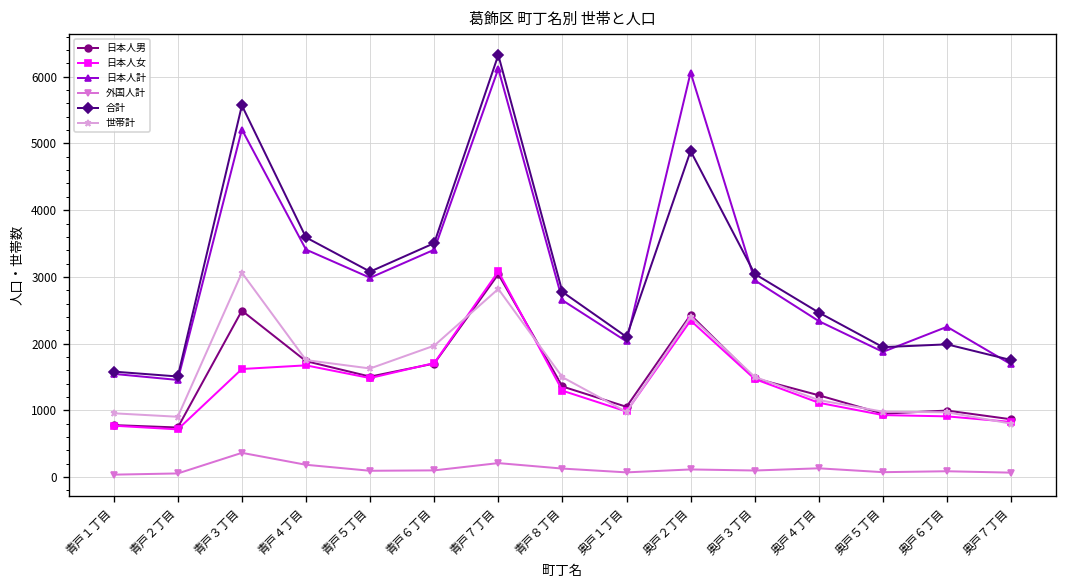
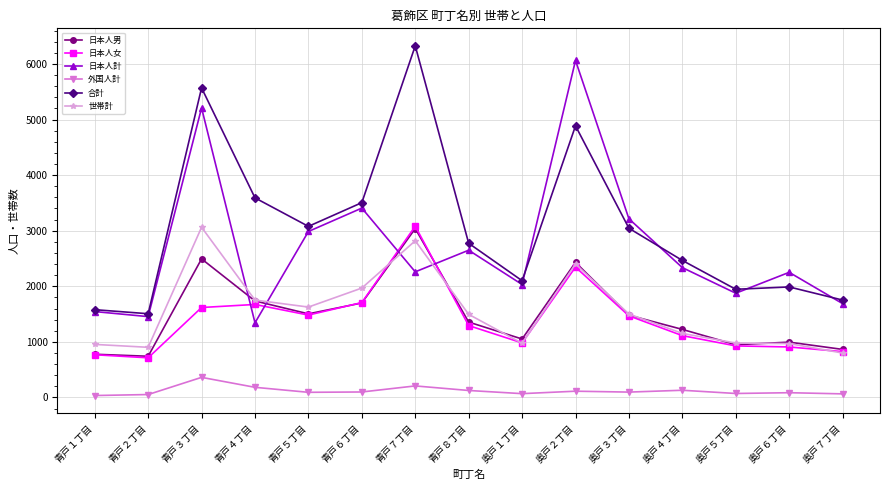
  {
    "日本人女": {
      "青戸３丁目": 1600,
      "青戸４丁目": 1700,
      "青戸８丁目": 1300,
      "奥戸２丁目": 2300,
      "奥戸６丁目": 900
    },
    "日本人計": {
      "青戸２丁目": 1500,
      "青戸３丁目": 5200,
-     "青戸４丁目": 3400,
+     "青戸４丁目": 1300,
      "青戸５丁目": 3000,
      "青戸６丁目": 3400,
-     "青戸７丁目": 6100,
+     "青戸７丁目": 2300,
      "青戸８丁目": 2600,
      "奥戸１丁目": 2000,
      "奥戸２丁目": 6100,
-     "奥戸３丁目": 2900,
+     "奥戸３丁目": 3200,
      "奥戸４丁目": 2300,
      "奥戸５丁目": 1900,
      "奥戸６丁目": 2300,
      "奥戸７丁目": 1700
    }
  }
